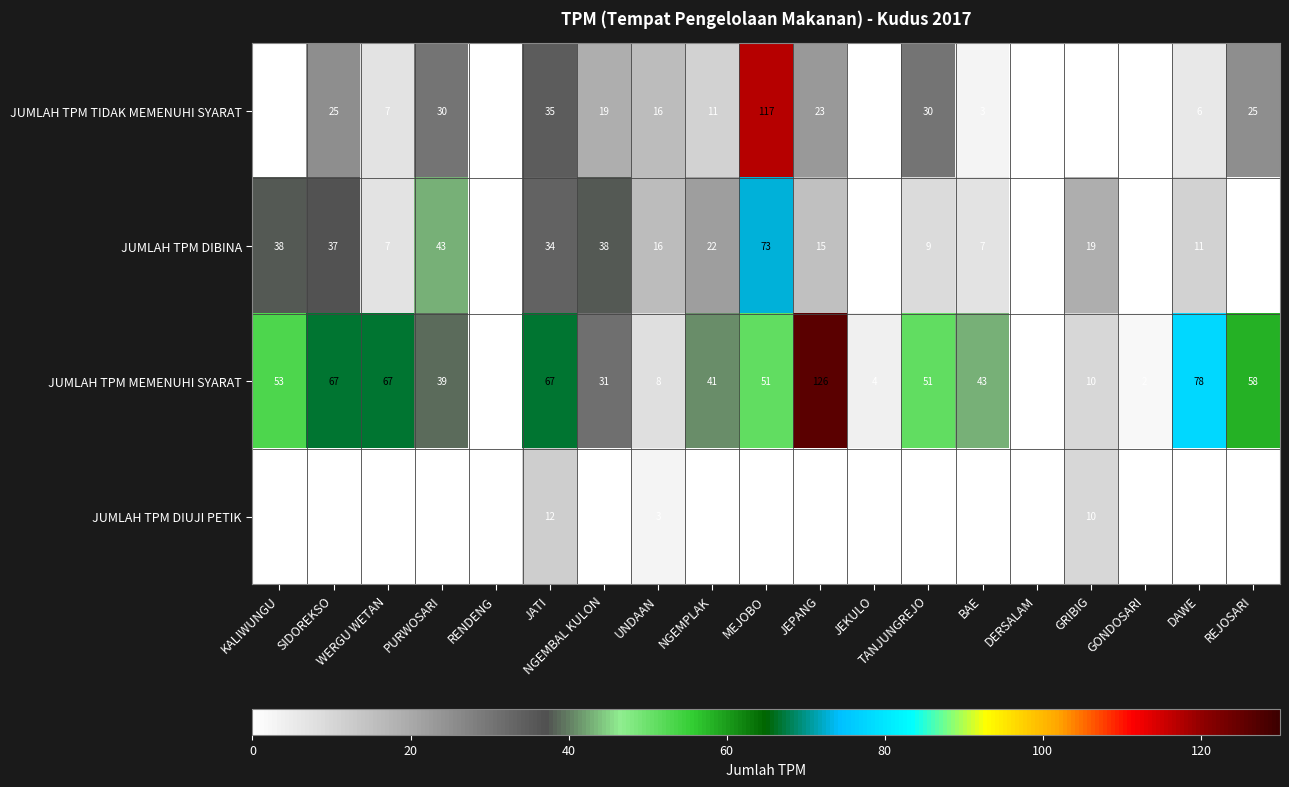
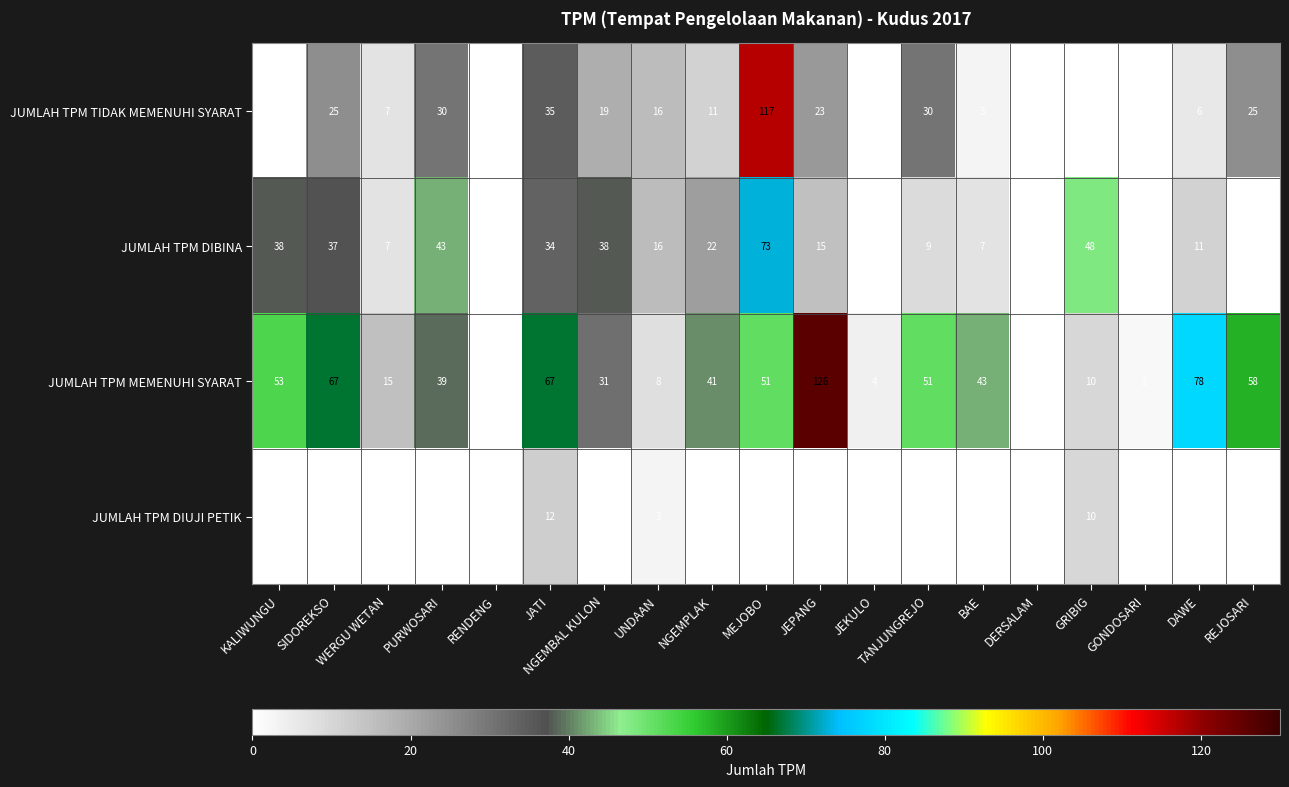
  {
    "JUMLAH TPM TIDAK MEMENUHI SYARAT": {
      "SIDOREKSO": 25,
      "PURWOSARI": 30,
      "JATI": 35,
      "NGEMBAL KULON": 19,
      "UNDAAN": 16,
      "MEJOBO": 117,
      "JEPANG": 23,
      "TANJUNGREJO": 30,
      "REJOSARI": 25
    },
    "JUMLAH TPM DIBINA": {
      "KALIWUNGU": 38,
      "SIDOREKSO": 37,
      "PURWOSARI": 43,
      "JATI": 34,
      "NGEMBAL KULON": 38,
      "UNDAAN": 16,
      "NGEMPLAK": 22,
      "MEJOBO": 73,
      "JEPANG": 15,
-     "GRIBIG": 19
+     "GRIBIG": 48
    },
    "JUMLAH TPM MEMENUHI SYARAT": {
      "KALIWUNGU": 53,
      "SIDOREKSO": 67,
-     "WERGU WETAN": 67,
+     "WERGU WETAN": 15,
      "PURWOSARI": 39,
      "JATI": 67,
      "NGEMBAL KULON": 31,
      "NGEMPLAK": 41,
      "MEJOBO": 51,
      "JEPANG": 126,
      "TANJUNGREJO": 51,
      "BAE": 43,
      "DAWE": 78,
      "REJOSARI": 58
    },
    "JUMLAH TPM DIUJI PETIK": {
      "JATI": 12
    }
  }
